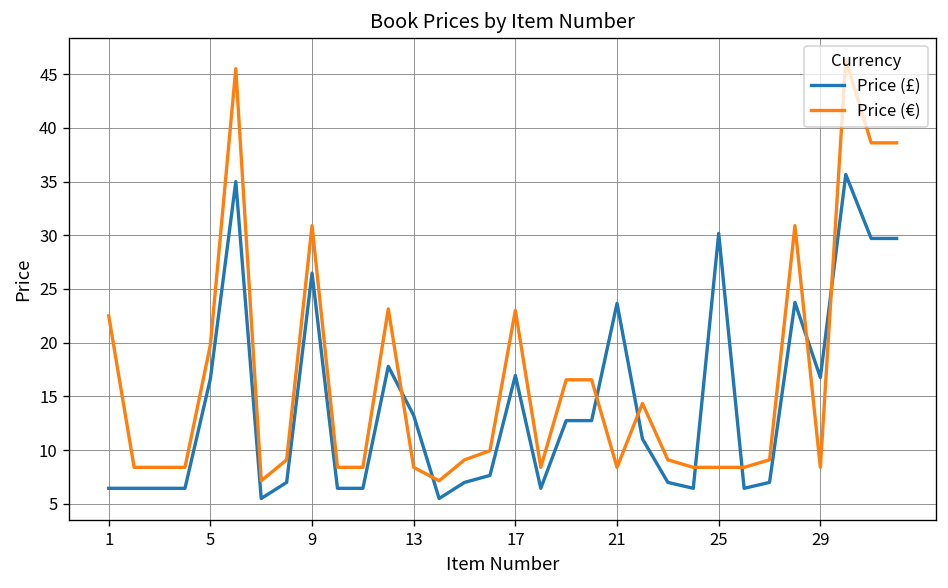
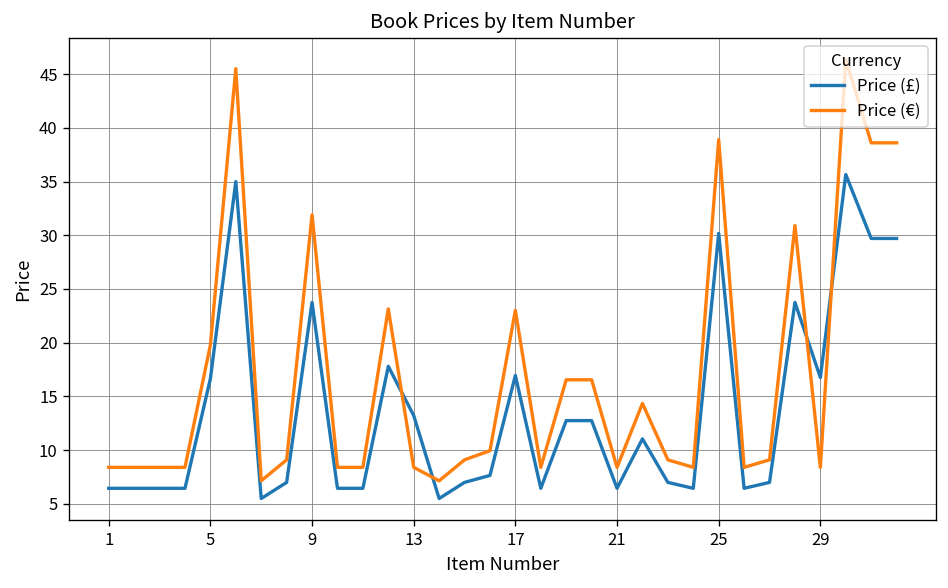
  {
    "Price (£)": {
      "1": 6,
      "5": 17,
-     "9": 26,
+     "9": 24,
      "13": 13,
      "17": 17,
-     "21": 24,
+     "21": 6,
      "25": 30,
      "29": 17
    },
    "Price (€)": {
-     "1": 23,
+     "1": 8,
      "5": 20,
-     "9": 31,
+     "9": 32,
      "13": 8,
      "17": 23,
      "21": 8,
-     "25": 8,
+     "25": 39,
      "29": 8
    }
  }
